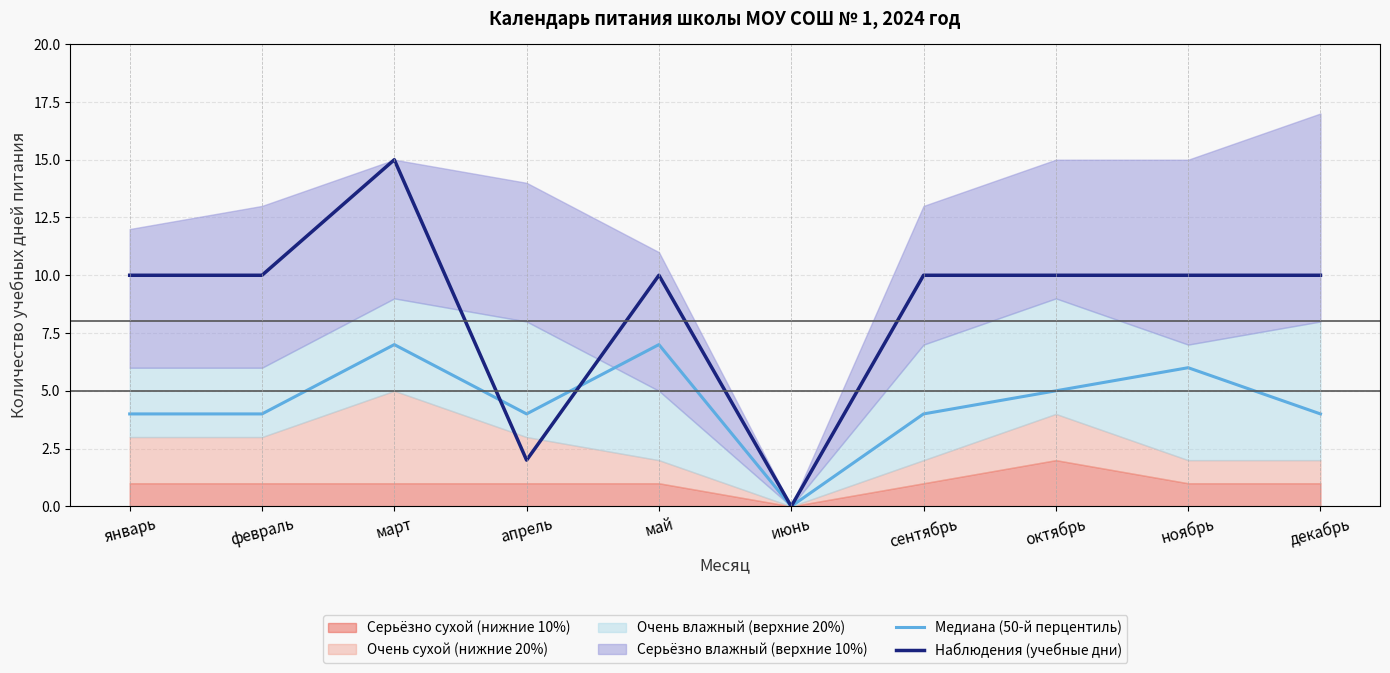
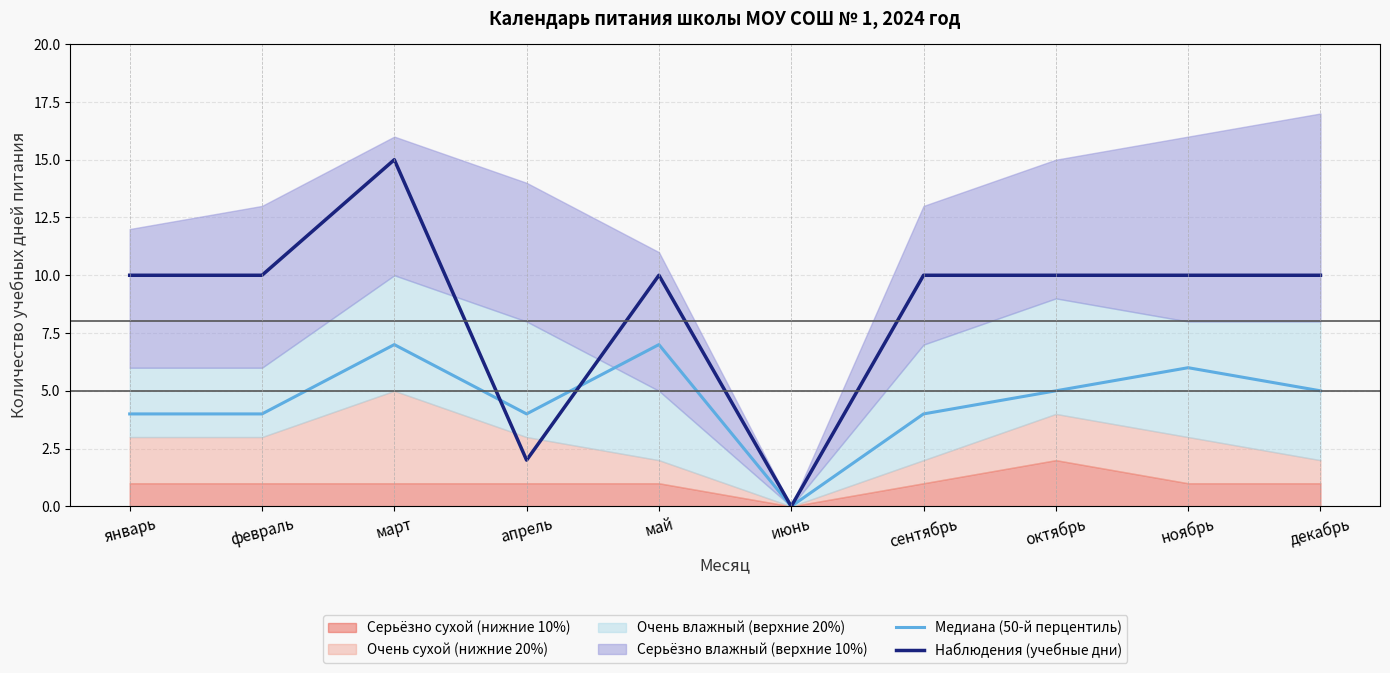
  {
    "Медиана (50-й перцентиль)": {
      "январь": 4,
      "февраль": 4,
      "март": 7,
      "апрель": 4,
      "май": 7,
      "сентябрь": 4,
      "октябрь": 5,
      "ноябрь": 6,
-     "декабрь": 4
+     "декабрь": 5
    },
    "Серьёзно сухой (нижние 10%)": {
      "январь": 1,
      "февраль": 1,
      "март": 1,
      "апрель": 1,
      "май": 1,
      "сентябрь": 1,
      "октябрь": 2,
      "ноябрь": 1,
      "декабрь": 1
    },
    "Наблюдения (учебные дни)": {
      "январь": 10,
      "февраль": 10,
      "апрель": 2,
      "май": 10,
      "сентябрь": 10,
      "октябрь": 10,
      "ноябрь": 10,
      "декабрь": 10
    },
    "Очень сухой (нижние 20%)": {
-     "ноябрь": 1
+     "ноябрь": 2
    },
    "Очень влажный (верхние 20%)": {
-     "март": 4
+     "март": 5
    },
    "Серьёзно влажный (верхние 10%)": {
      "январь": 6,
      "февраль": 7,
      "апрель": 6,
      "май": 6,
      "сентябрь": 6,
      "октябрь": 6,
      "ноябрь": 8,
      "декабрь": 9
    }
  }
